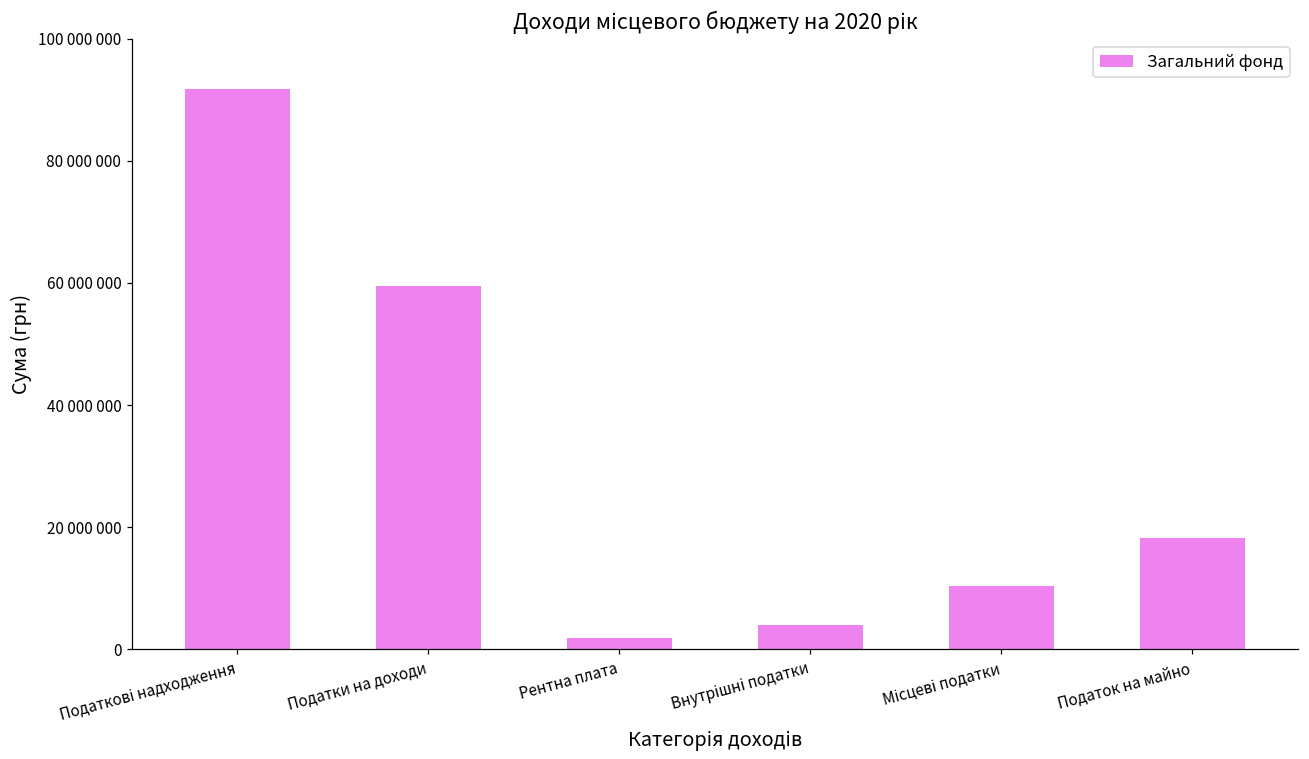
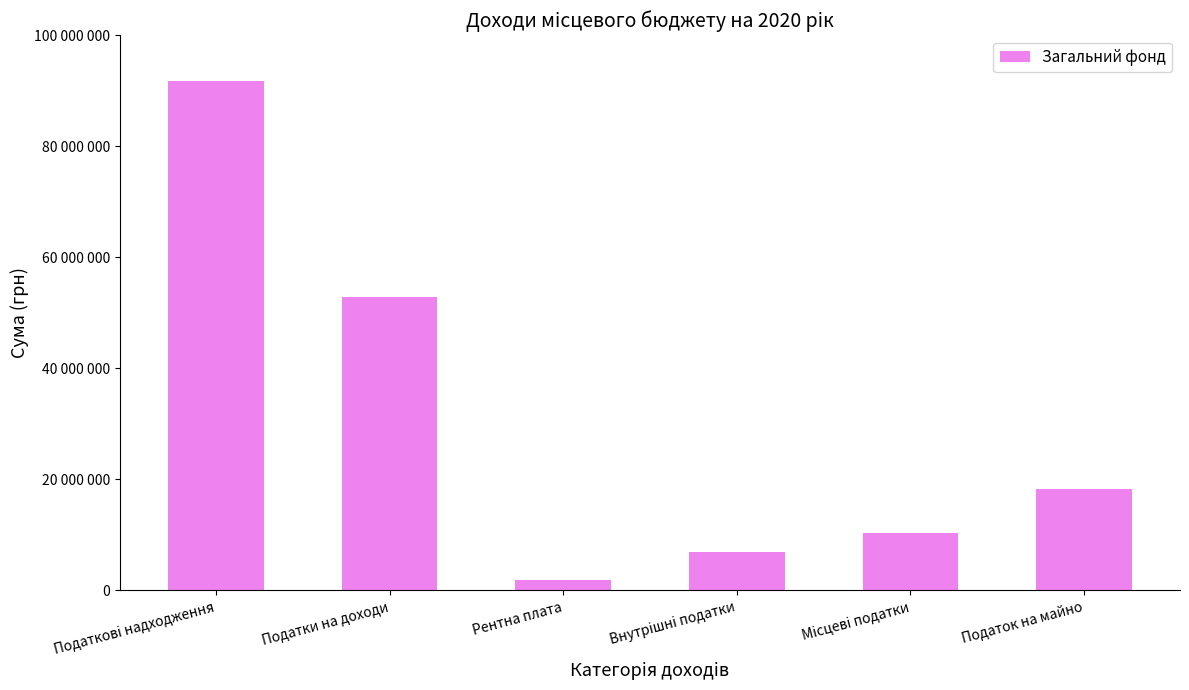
  {
    "Податкові надходження": 92000000,
-   "Податки на доходи": 59000000,
+   "Податки на доходи": 53000000,
    "Рентна плата": 2000000,
-   "Внутрішні податки": 4000000,
+   "Внутрішні податки": 7000000,
    "Місцеві податки": 10000000,
    "Податок на майно": 18000000
  }
